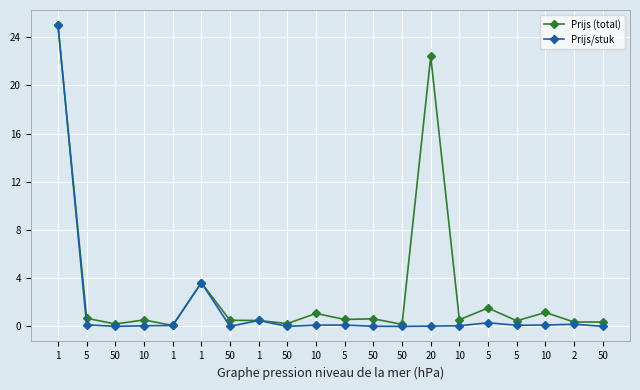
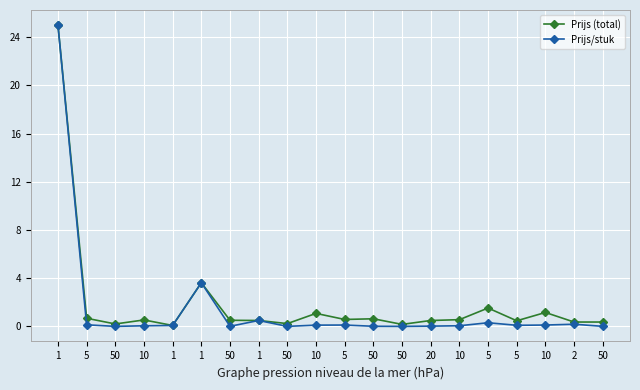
  {
    "Prijs (total)": {
-     "20": 22.4
+     "20": 0.5
    },
    "Prijs/stuk": {
      "20": 0.0
    }
  }
